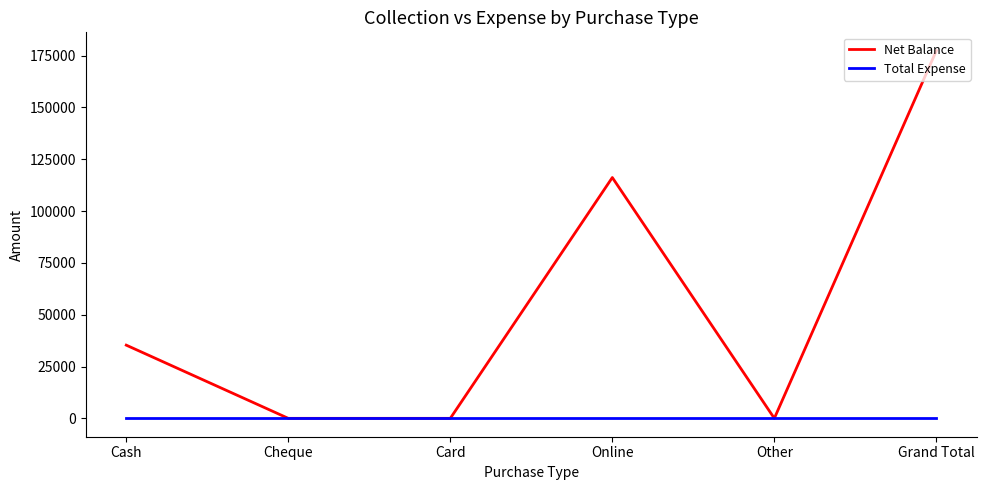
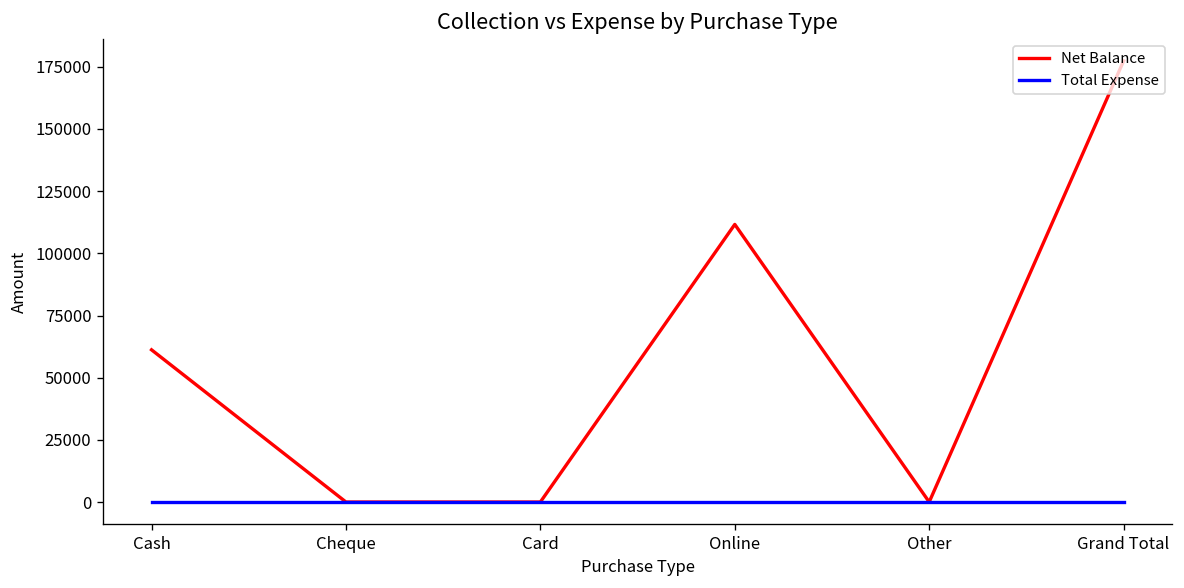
  {
    "Net Balance": {
-     "Cash": 35000,
-     "Online": 116000
+     "Cash": 61000,
+     "Online": 112000
    },
    "Total Expense": {
      "Cash": 0,
      "Online": 0,
      "Grand Total": 0
    }
  }
